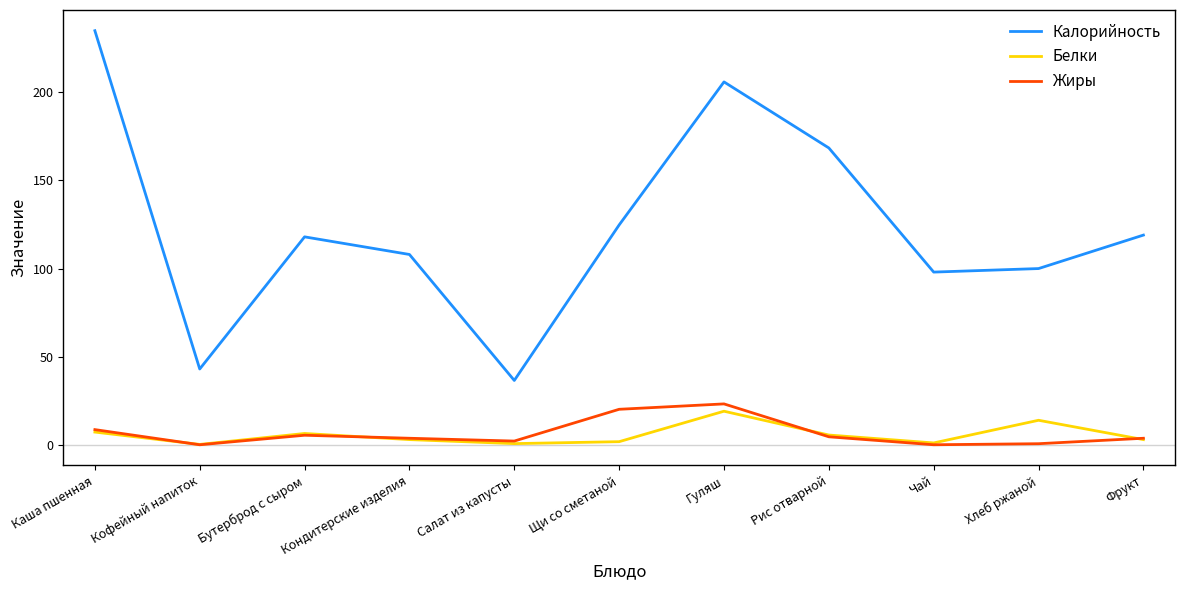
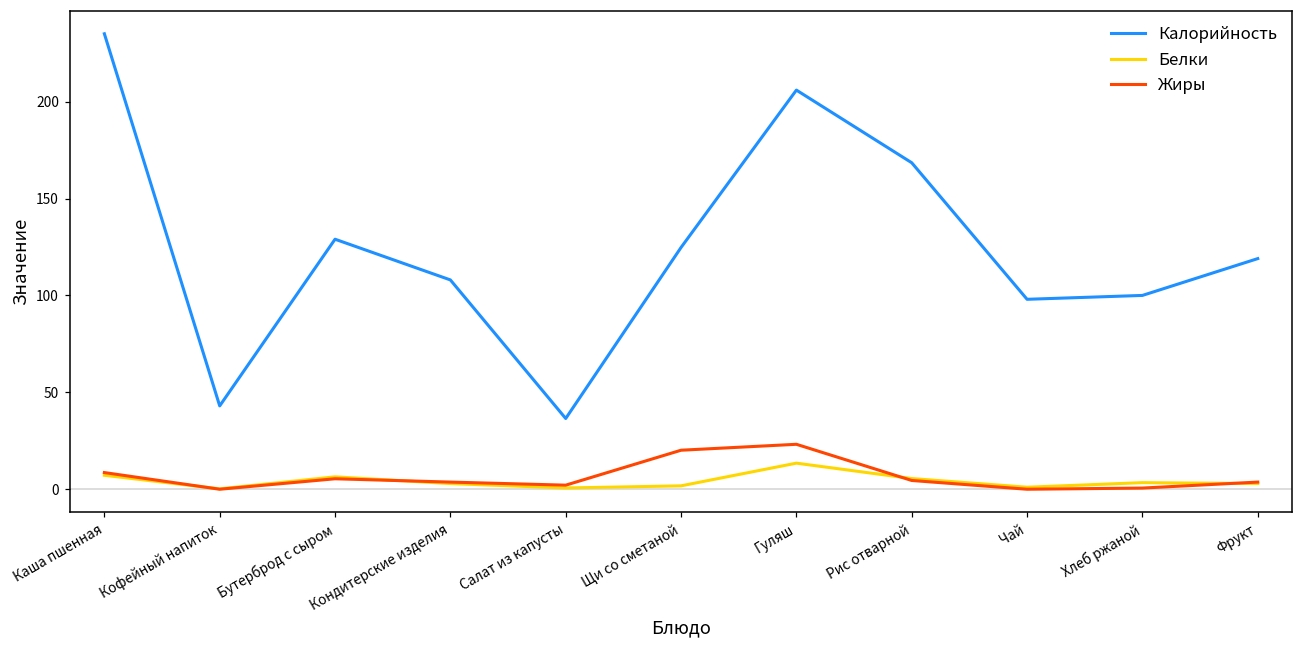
  {
    "Калорийность": {
      "Каша пшенная": 235,
      "Кофейный напиток": 43,
-     "Бутерброд с сыром": 118,
+     "Бутерброд с сыром": 129,
      "Кондитерские изделия": 108,
      "Салат из капусты": 37,
      "Щи со сметаной": 125,
      "Гуляш": 206,
      "Рис отварной": 168,
      "Чай": 98,
      "Хлеб ржаной": 100,
      "Фрукт": 119
    },
    "Белки": {
      "Щи со сметаной": 2,
-     "Гуляш": 19,
-     "Хлеб ржаной": 14
+     "Гуляш": 13,
+     "Хлеб ржаной": 3
    },
    "Жиры": {
      "Щи со сметаной": 20,
      "Гуляш": 23,
      "Хлеб ржаной": 1
    }
  }
